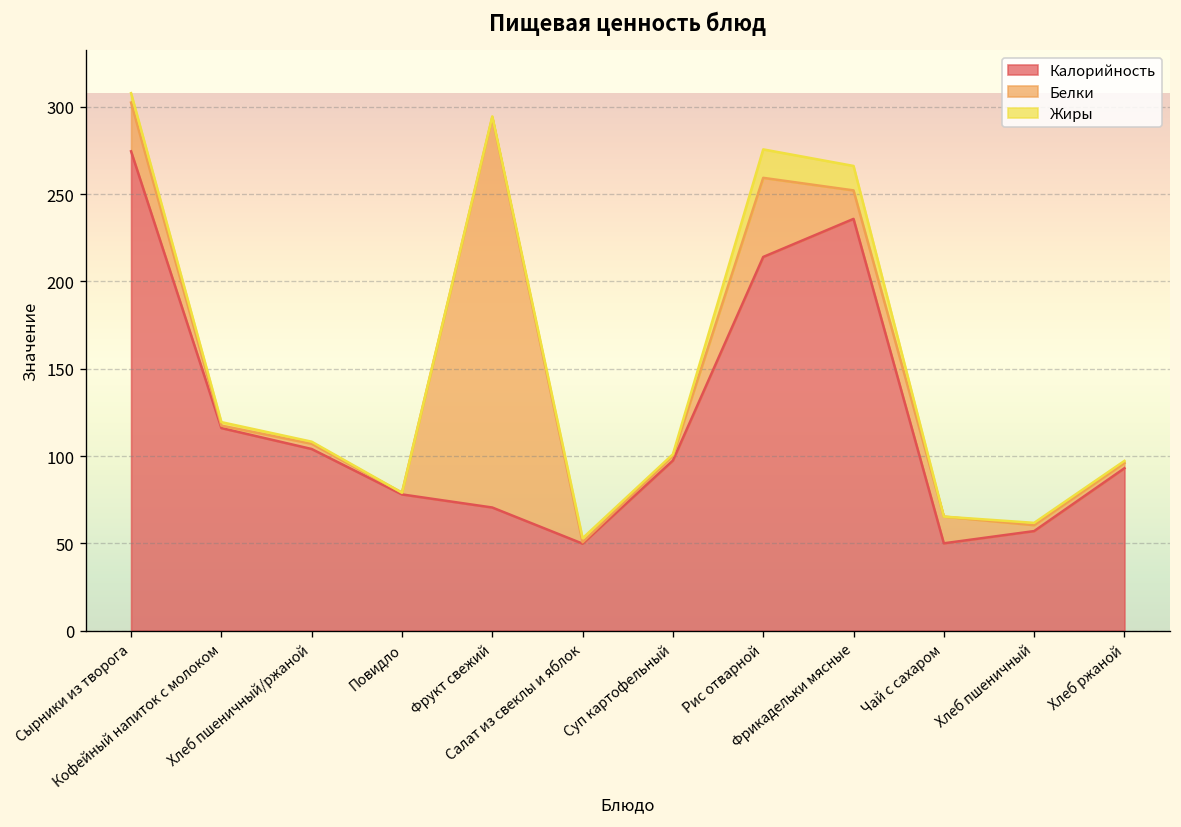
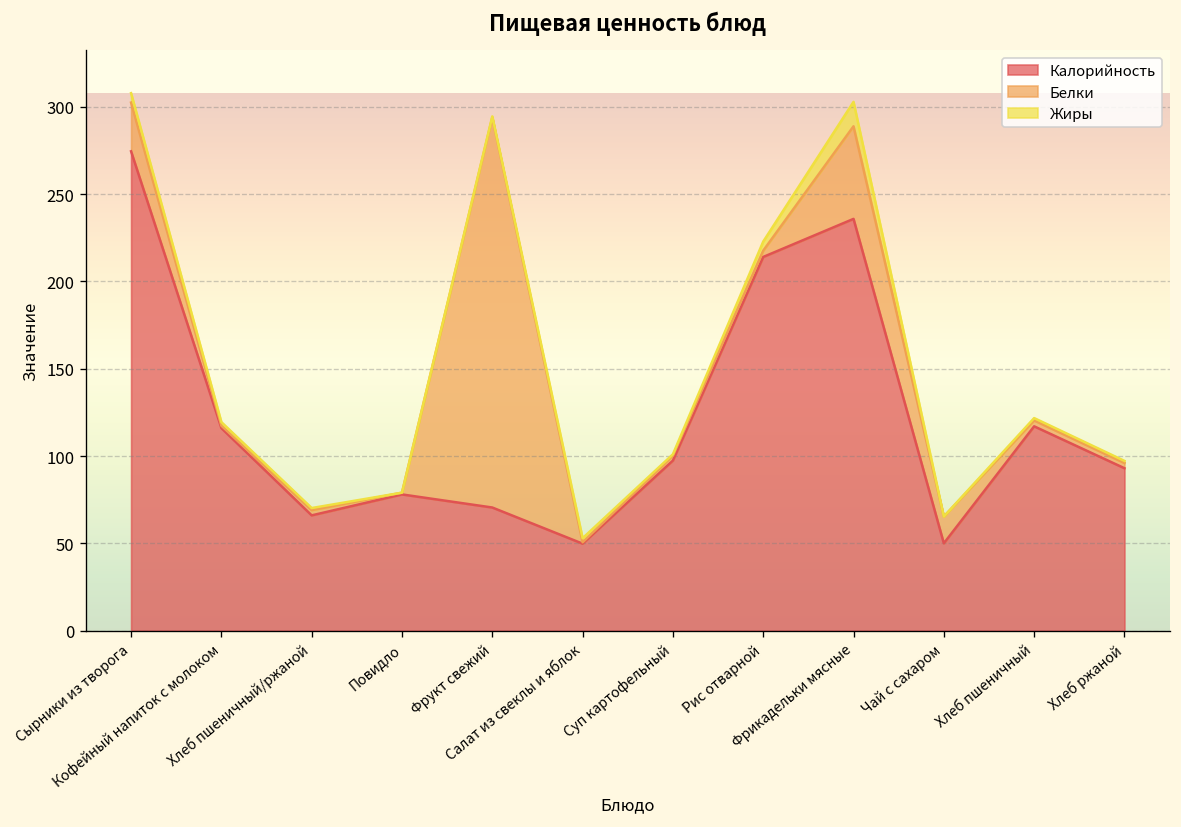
  {
    "Калорийность": {
      "Сырники из творога": 275,
-     "Хлеб пшеничный/ржаной": 104,
+     "Хлеб пшеничный/ржаной": 66,
      "Фрукт свежий": 71,
      "Суп картофельный": 97,
      "Рис отварной": 214,
      "Фрикадельки мясные": 236,
      "Чай с сахаром": 50,
-     "Хлеб пшеничный": 57,
+     "Хлеб пшеничный": 117,
      "Хлеб ржаной": 93
    },
    "Белки": {
      "Сырники из творога": 28,
-     "Рис отварной": 45,
-     "Фрикадельки мясные": 16
+     "Рис отварной": 4,
+     "Фрикадельки мясные": 53
    },
    "Жиры": {
      "Сырники из творога": 5,
      "Кофейный напиток с молоком": 2,
      "Салат из свеклы и яблок": 2,
-     "Рис отварной": 16,
+     "Рис отварной": 5,
      "Фрикадельки мясные": 14
    }
  }
